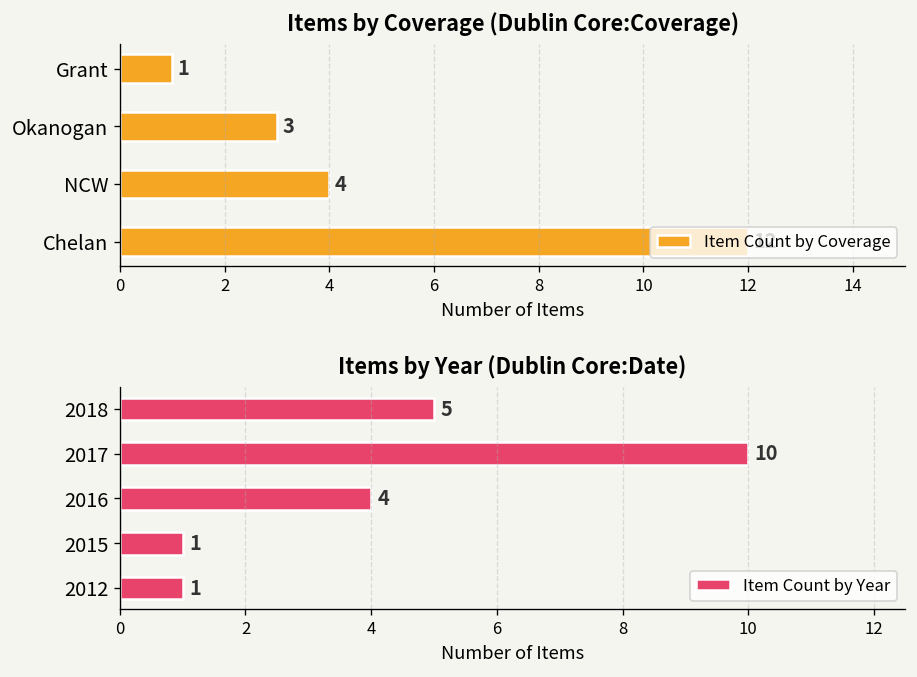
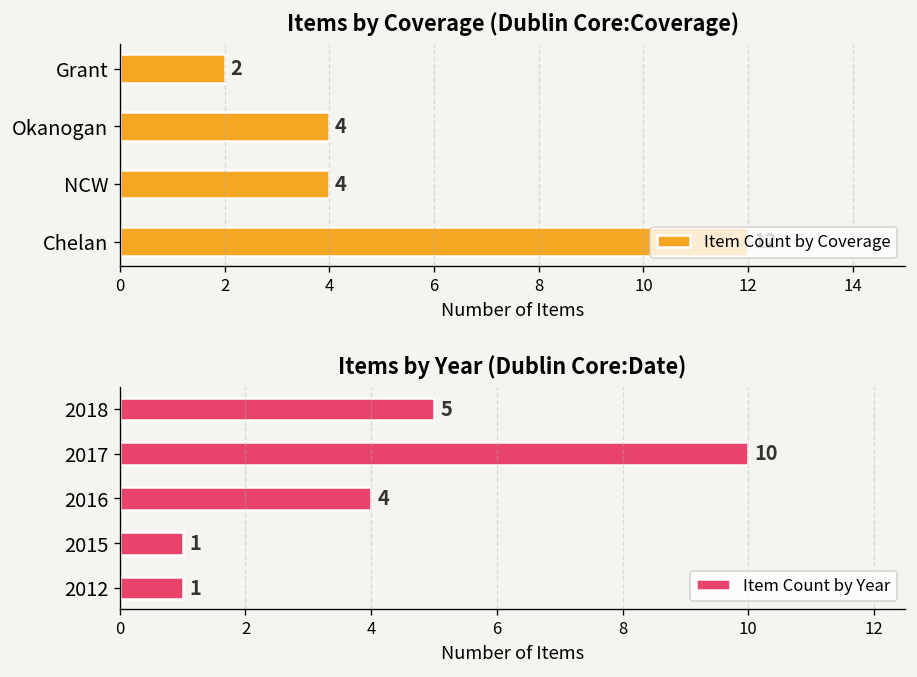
  {
    "Items by Coverage (Dublin Core:Coverage)": {
-     "Grant": 1,
-     "Okanogan": 3,
+     "Grant": 2,
+     "Okanogan": 4,
      "NCW": 4
    },
    "Items by Year (Dublin Core:Date)": {
      "2018": 5,
      "2017": 10,
      "2016": 4,
      "2015": 1,
      "2012": 1
    }
  }
